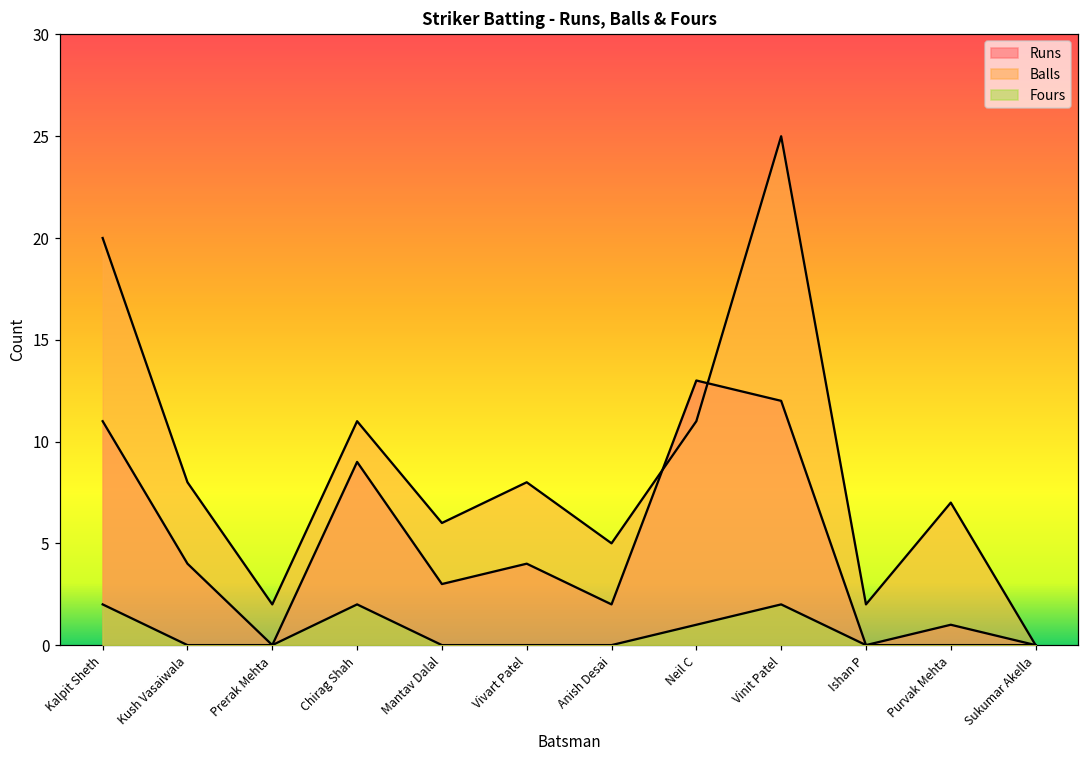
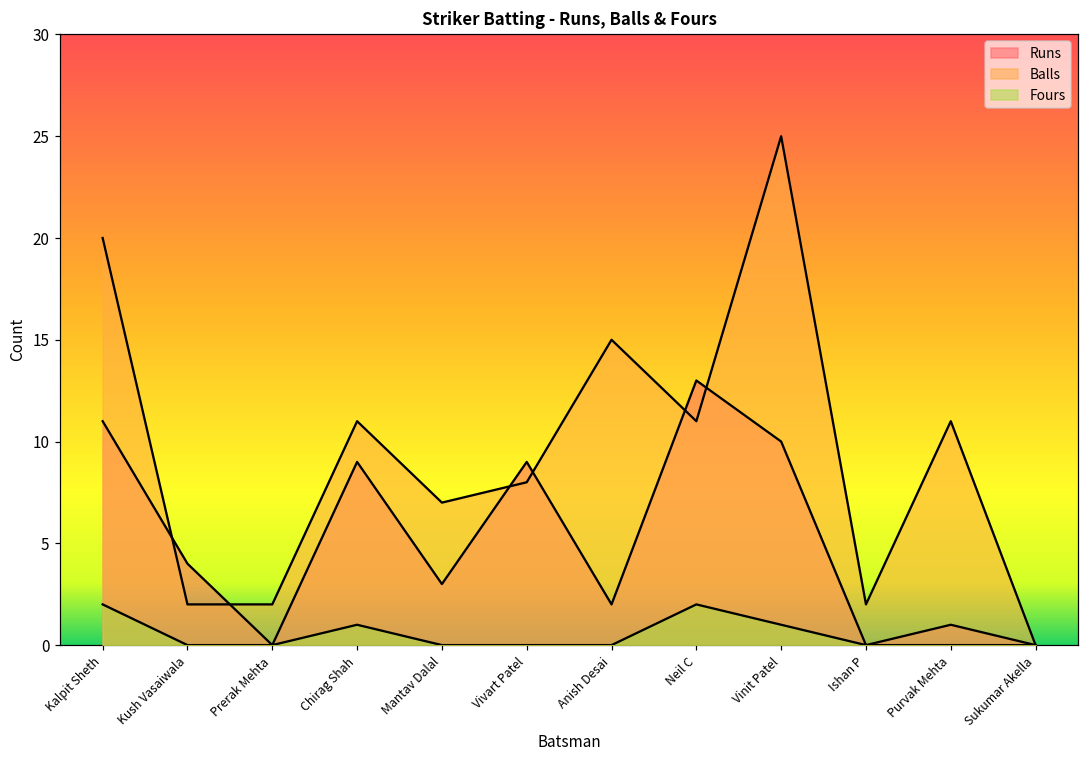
  {
    "Runs": {
      "Kalpit Sheth": 11,
      "Kush Vasaiwala": 4,
      "Chirag Shah": 9,
      "Mantav Dalal": 3,
-     "Vivart Patel": 4,
+     "Vivart Patel": 9,
      "Anish Desai": 2,
      "Neil C": 13,
-     "Vinit Patel": 12,
+     "Vinit Patel": 10,
      "Purvak Mehta": 1
    },
    "Balls": {
      "Kalpit Sheth": 20,
-     "Kush Vasaiwala": 8,
+     "Kush Vasaiwala": 2,
      "Prerak Mehta": 2,
      "Chirag Shah": 11,
-     "Mantav Dalal": 6,
+     "Mantav Dalal": 7,
      "Vivart Patel": 8,
-     "Anish Desai": 5,
+     "Anish Desai": 15,
      "Neil C": 11,
      "Vinit Patel": 25,
      "Ishan P": 2,
-     "Purvak Mehta": 7
+     "Purvak Mehta": 11
    },
    "Fours": {
      "Kalpit Sheth": 2,
      "Kush Vasaiwala": 0,
-     "Chirag Shah": 2,
+     "Chirag Shah": 1,
      "Mantav Dalal": 0,
      "Vivart Patel": 0,
      "Anish Desai": 0,
-     "Neil C": 1,
-     "Vinit Patel": 2,
+     "Neil C": 2,
+     "Vinit Patel": 1,
      "Purvak Mehta": 0
    }
  }
